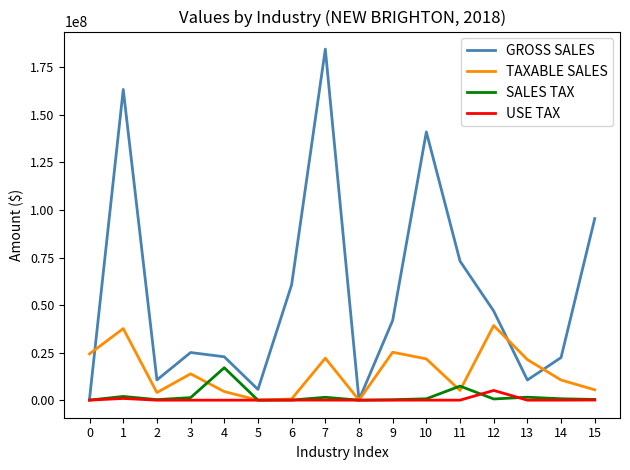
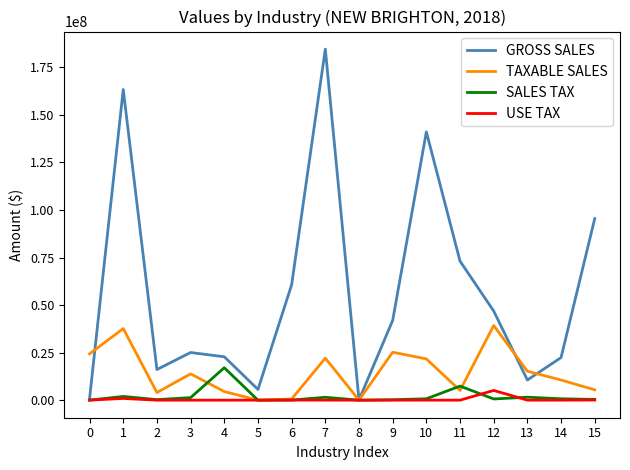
  {
    "GROSS SALES": {
      "1": 163000000,
-     "2": 11000000,
+     "2": 16000000,
      "3": 25000000,
      "4": 23000000,
      "5": 6000000,
      "6": 61000000,
      "7": 185000000,
      "9": 42000000,
      "10": 141000000,
      "11": 73000000,
      "12": 47000000,
      "13": 11000000,
      "14": 22000000,
      "15": 95000000
    },
    "TAXABLE SALES": {
      "0": 24000000,
      "1": 38000000,
      "2": 4000000,
      "3": 14000000,
      "4": 5000000,
      "7": 22000000,
      "9": 25000000,
      "10": 22000000,
      "11": 5000000,
      "12": 39000000,
-     "13": 21000000,
+     "13": 15000000,
      "14": 11000000,
      "15": 5000000
    },
    "SALES TAX": {
      "3": 1000000,
      "4": 17000000,
      "7": 2000000,
      "11": 7000000,
      "12": 1000000,
      "13": 2000000
    },
    "USE TAX": {
      "3": 0,
      "4": 0,
      "7": 0,
      "11": 0,
      "12": 5000000,
      "13": 0
    }
  }
